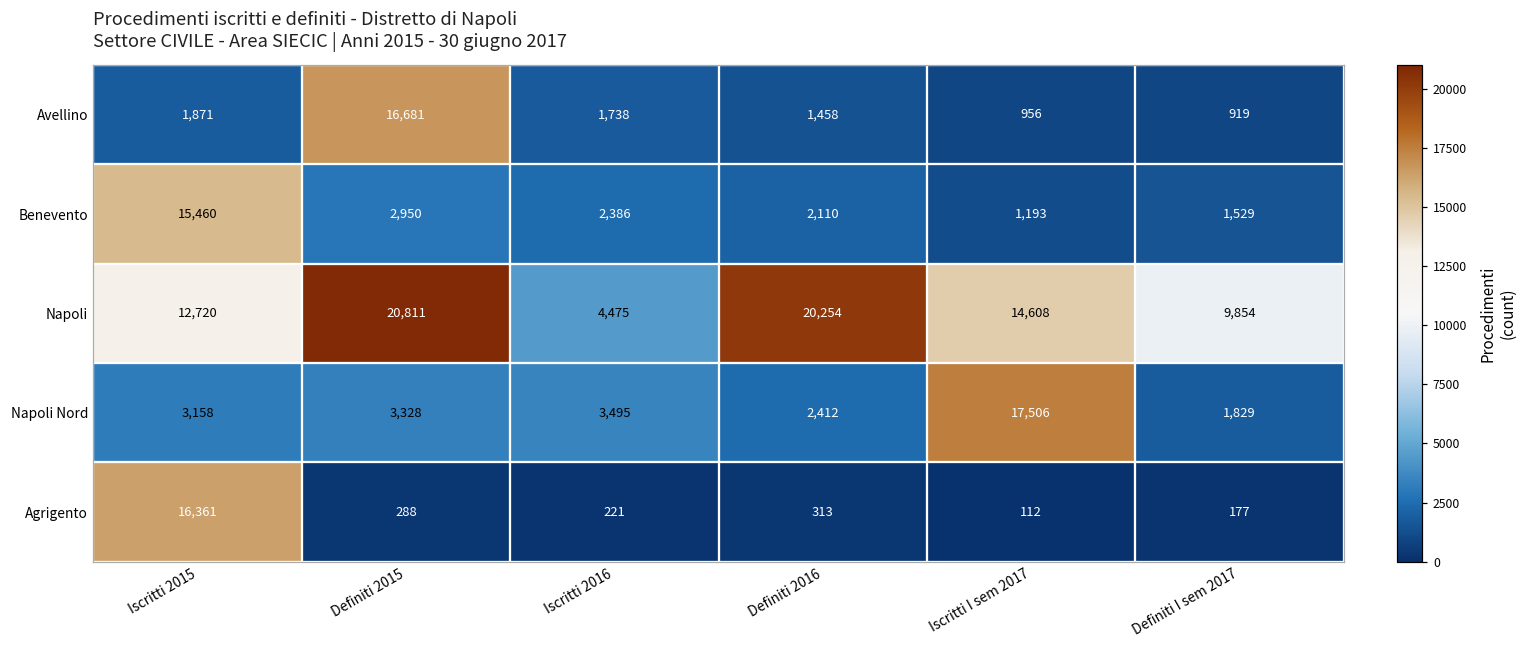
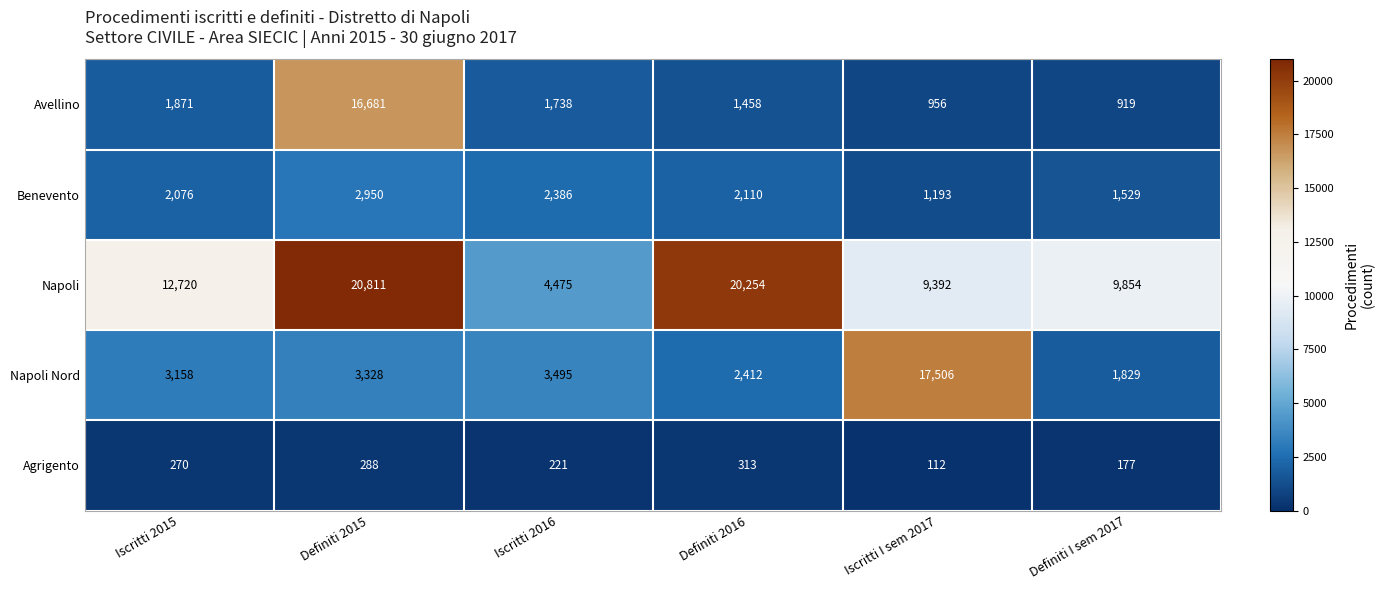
  {
    "Avellino": {
      "Iscritti 2015": "1,871",
      "Definiti 2015": "16,681",
      "Iscritti 2016": "1,738",
      "Definiti 2016": "1,458",
      "Iscritti I sem 2017": "956",
      "Definiti I sem 2017": "919"
    },
    "Benevento": {
-     "Iscritti 2015": "15,460",
+     "Iscritti 2015": "2,076",
      "Definiti 2015": "2,950",
      "Iscritti 2016": "2,386",
      "Definiti 2016": "2,110",
      "Iscritti I sem 2017": "1,193",
      "Definiti I sem 2017": "1,529"
    },
    "Napoli": {
      "Iscritti 2015": "12,720",
      "Definiti 2015": "20,811",
      "Iscritti 2016": "4,475",
      "Definiti 2016": "20,254",
-     "Iscritti I sem 2017": "14,608",
+     "Iscritti I sem 2017": "9,392",
      "Definiti I sem 2017": "9,854"
    },
    "Napoli Nord": {
      "Iscritti 2015": "3,158",
      "Definiti 2015": "3,328",
      "Iscritti 2016": "3,495",
      "Definiti 2016": "2,412",
      "Iscritti I sem 2017": "17,506",
      "Definiti I sem 2017": "1,829"
    },
    "Agrigento": {
-     "Iscritti 2015": "16,361",
+     "Iscritti 2015": "270",
      "Definiti 2015": "288",
      "Iscritti 2016": "221",
      "Definiti 2016": "313",
      "Iscritti I sem 2017": "112",
      "Definiti I sem 2017": "177"
    }
  }
